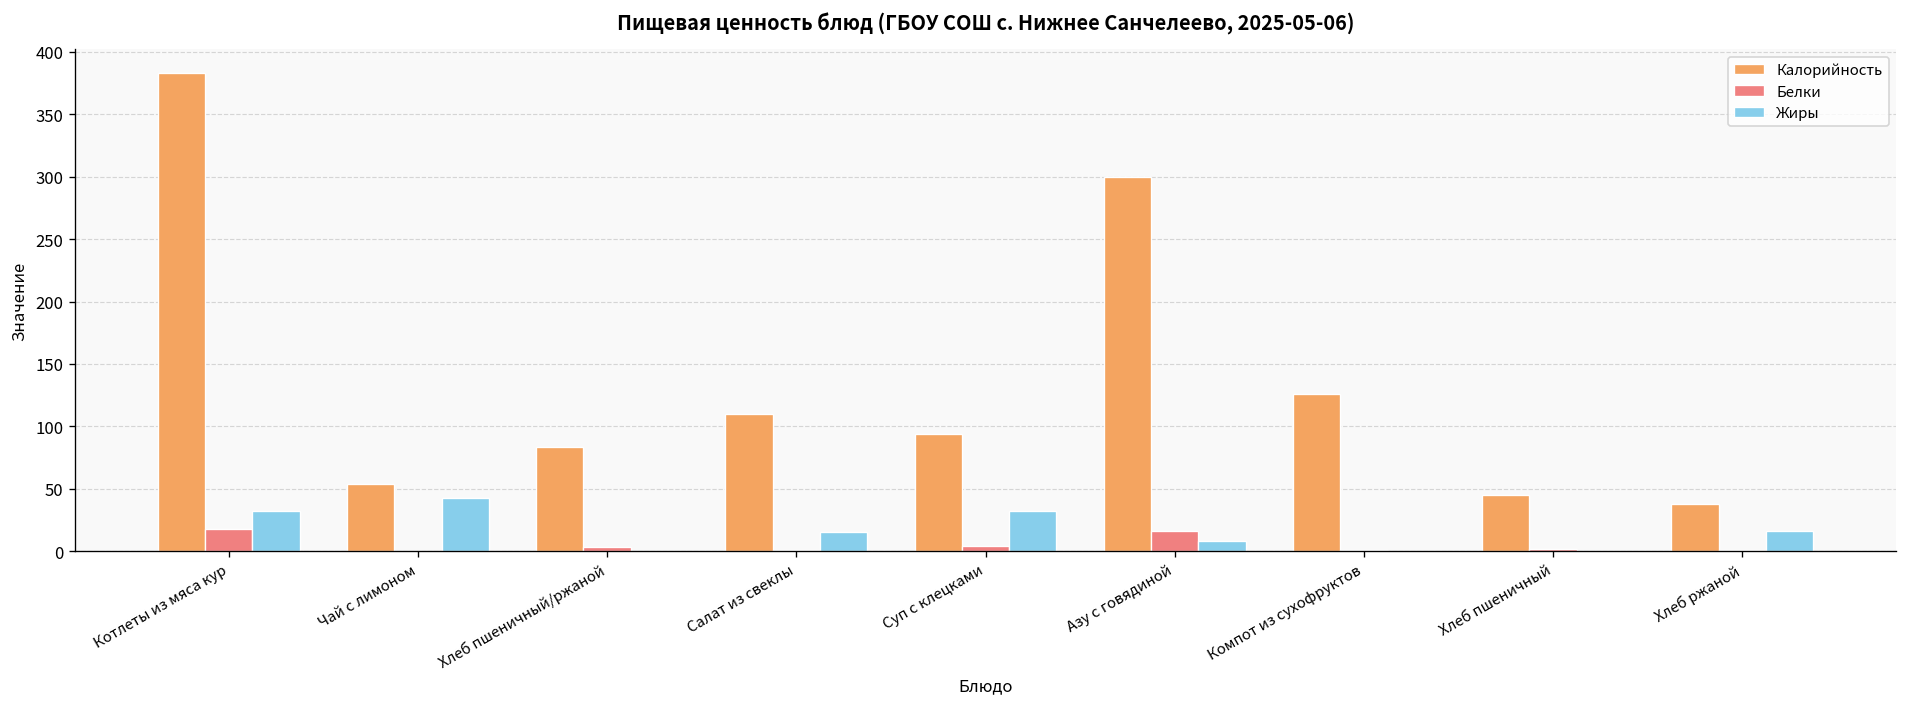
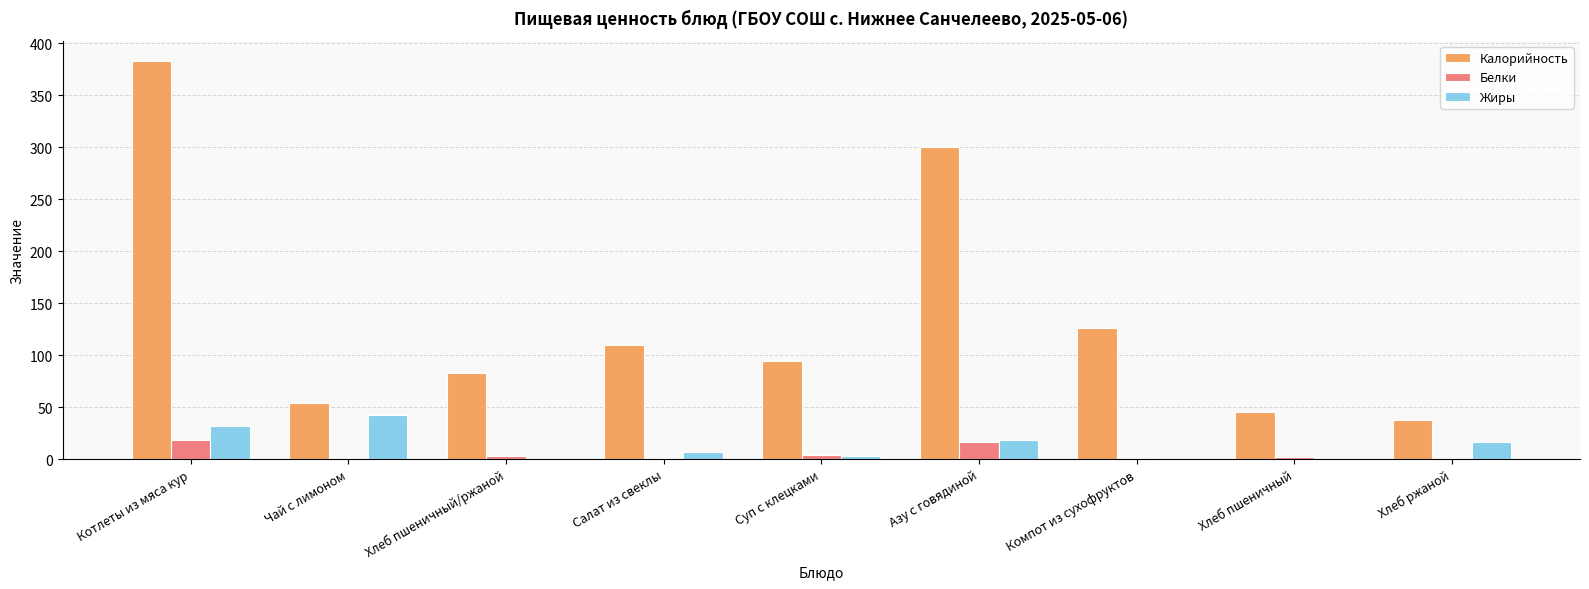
  {
    "Жиры": {
      "Котлеты из мяса кур": 32,
      "Чай с лимоном": 42,
-     "Салат из свеклы": 15,
-     "Суп с клецками": 32,
-     "Азу с говядиной": 8,
+     "Салат из свеклы": 7,
+     "Суп с клецками": 3,
+     "Азу с говядиной": 18,
      "Компот из сухофруктов": 0,
      "Хлеб пшеничный": 0,
      "Хлеб ржаной": 16
    }
  }
